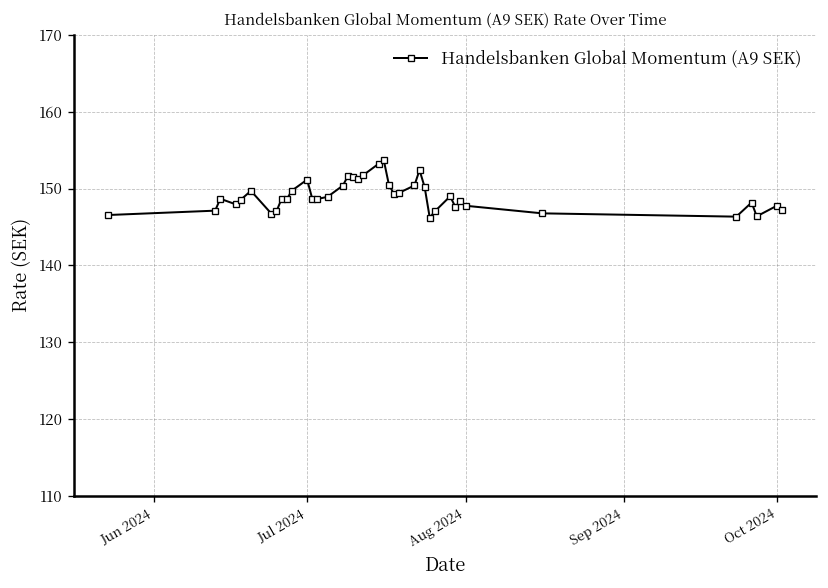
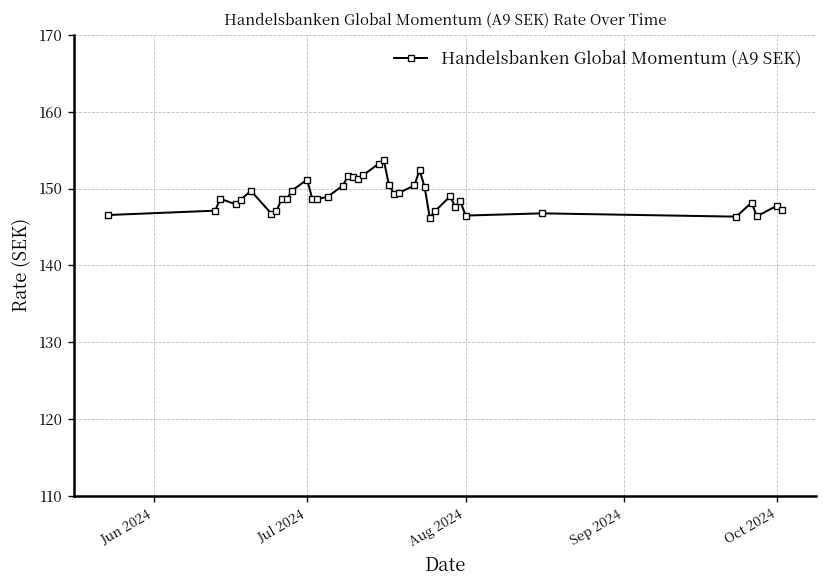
  {
    "Jul 2024": 151,
-   "Aug 2024": 148,
+   "Aug 2024": 146,
    "Oct 2024": 148
  }
